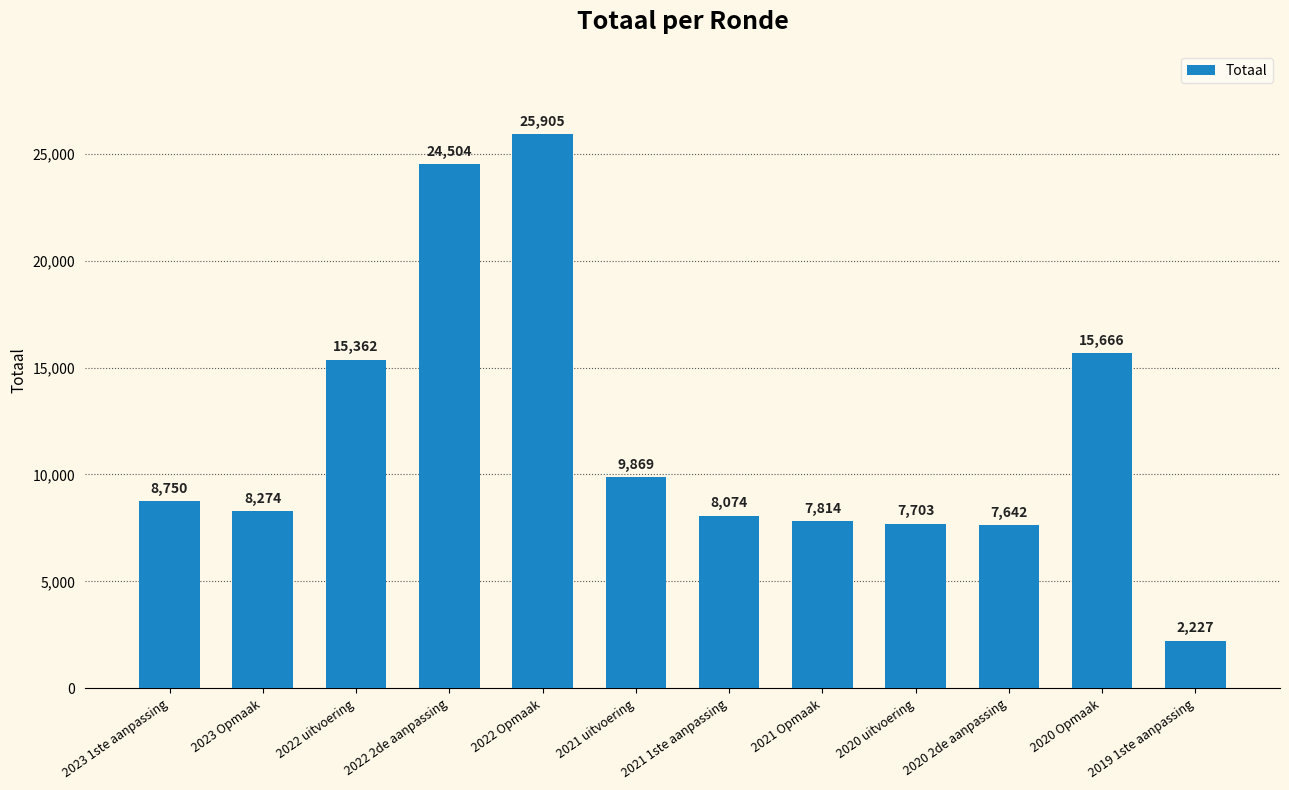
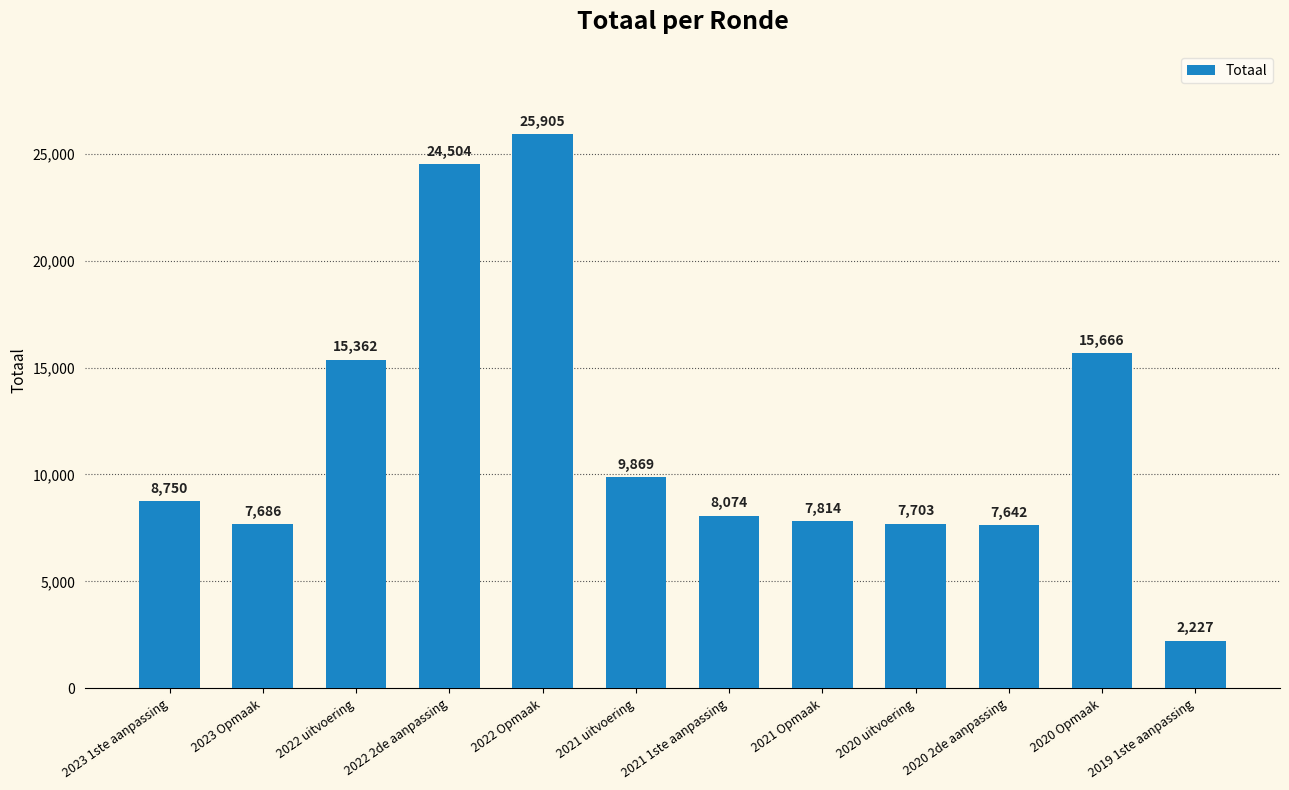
  {
    "2023 1ste aanpassing": "8,750",
-   "2023 Opmaak": "8,274",
+   "2023 Opmaak": "7,686",
    "2022 uitvoering": "15,362",
    "2022 2de aanpassing": "24,504",
    "2022 Opmaak": "25,905",
    "2021 uitvoering": "9,869",
    "2021 1ste aanpassing": "8,074",
    "2021 Opmaak": "7,814",
    "2020 uitvoering": "7,703",
    "2020 2de aanpassing": "7,642",
    "2020 Opmaak": "15,666",
    "2019 1ste aanpassing": "2,227"
  }
